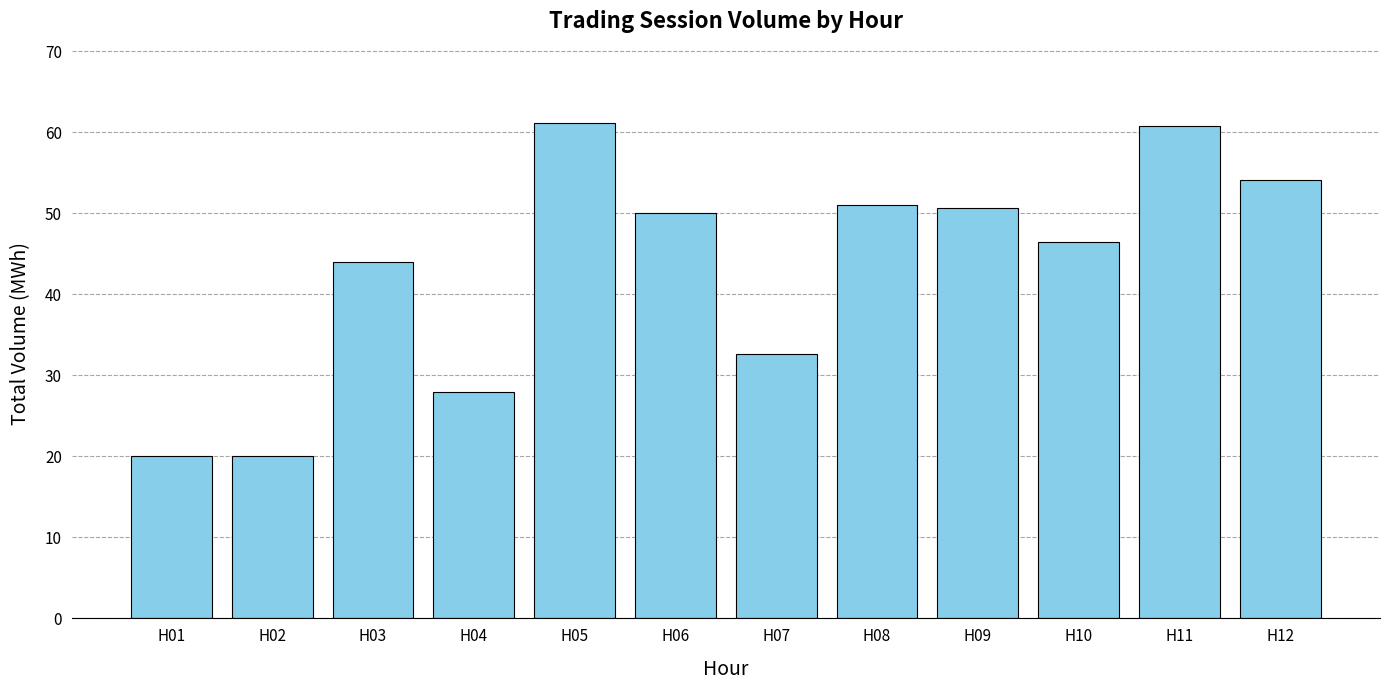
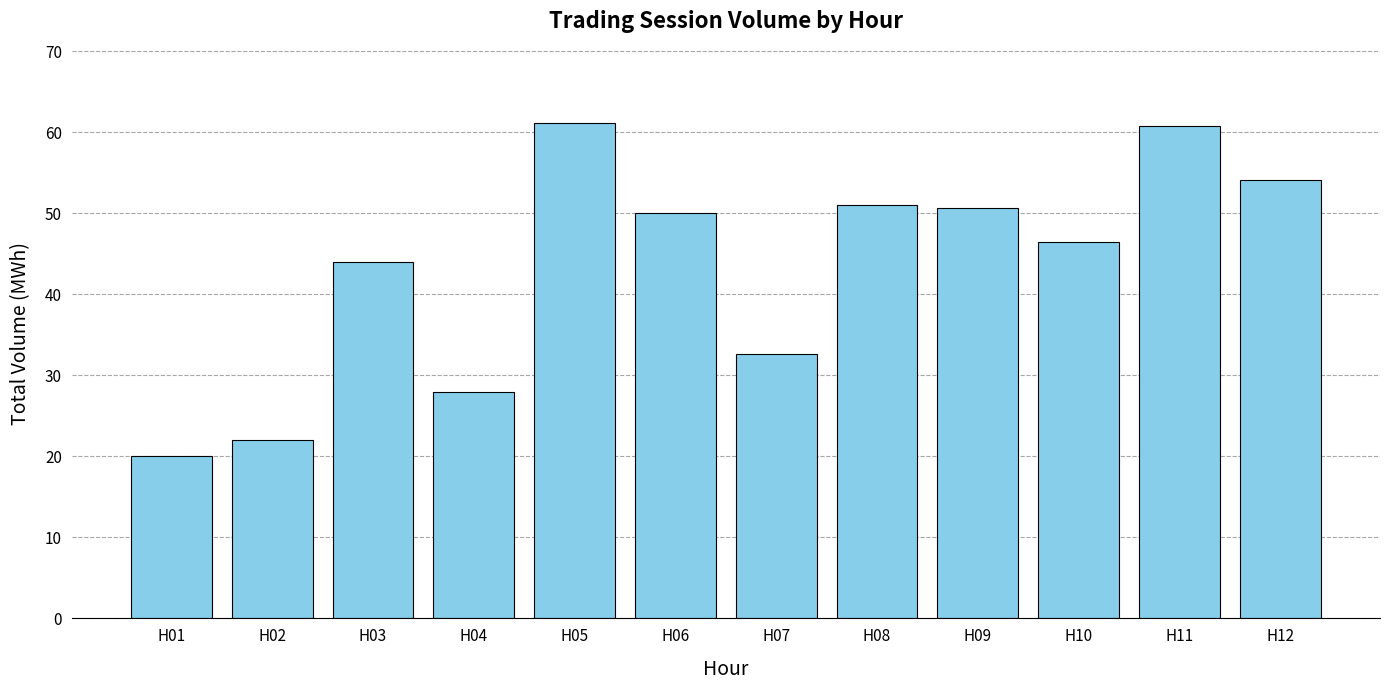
  {
    "H01": 20,
-   "H02": 20,
+   "H02": 22,
    "H03": 44,
    "H04": 28,
    "H05": 61,
    "H06": 50,
    "H07": 33,
    "H08": 51,
    "H09": 51,
    "H10": 46,
    "H11": 61,
    "H12": 54
  }
